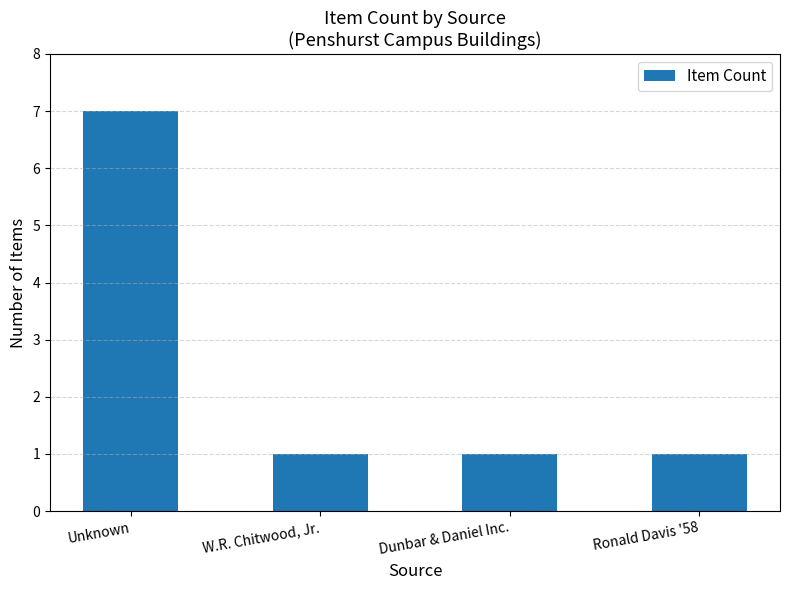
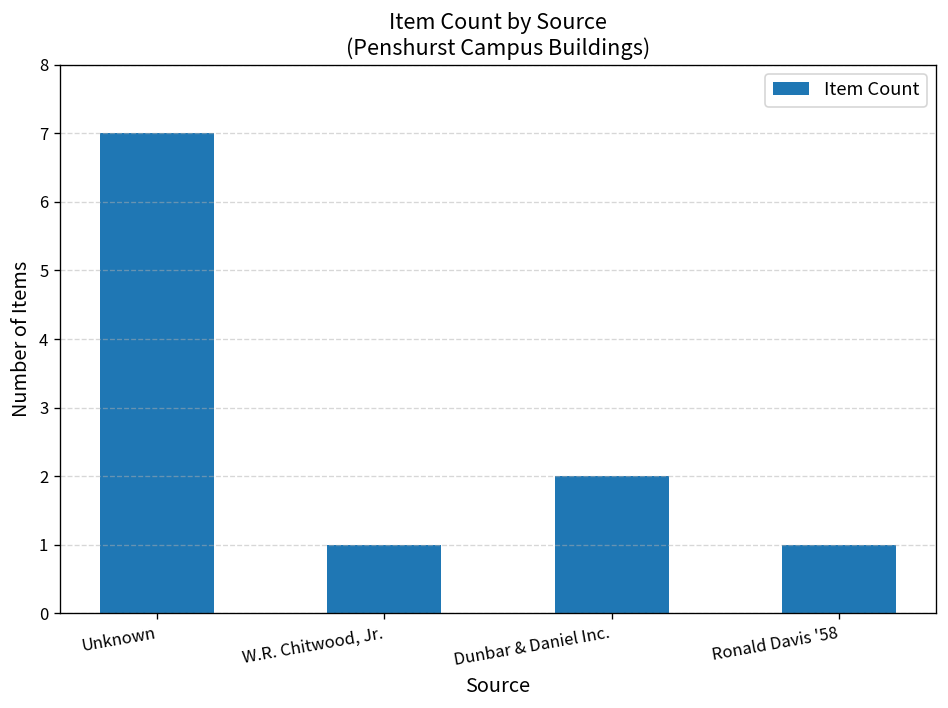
  {
    "Unknown": 7,
    "W.R. Chitwood, Jr.": 1,
-   "Dunbar & Daniel Inc.": 1,
+   "Dunbar & Daniel Inc.": 2,
    "Ronald Davis '58": 1
  }
